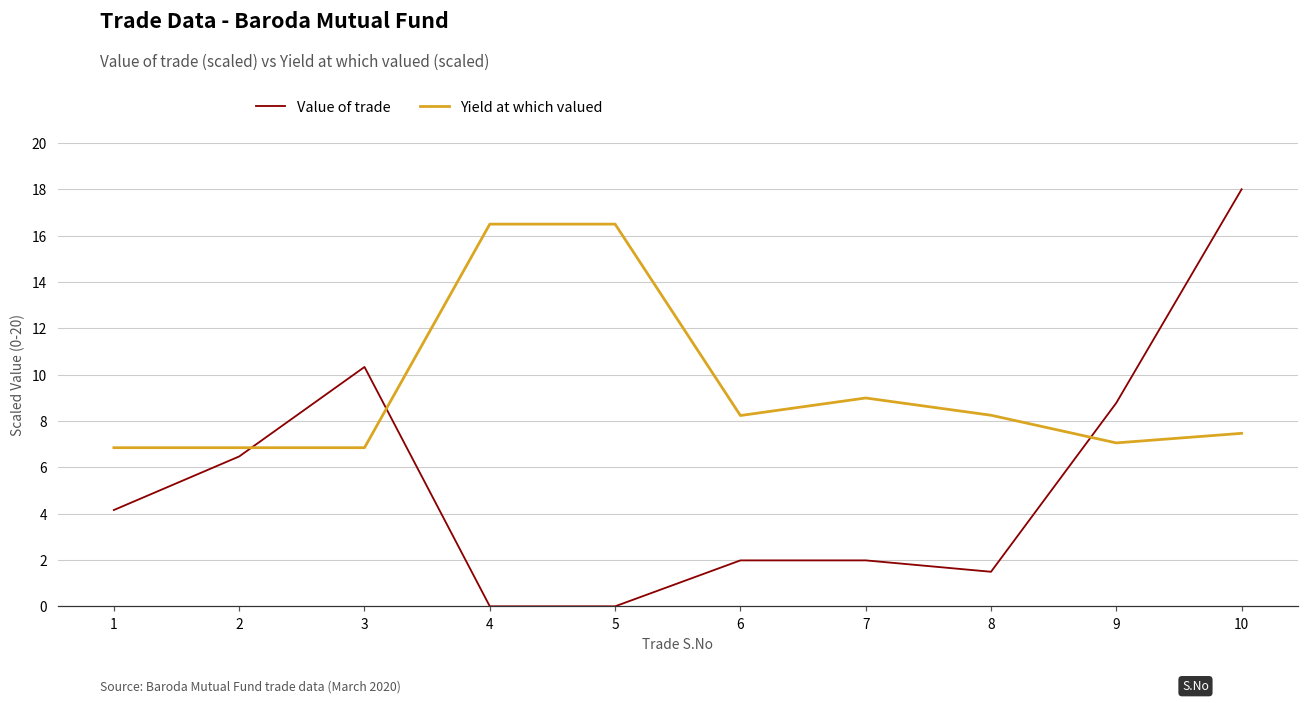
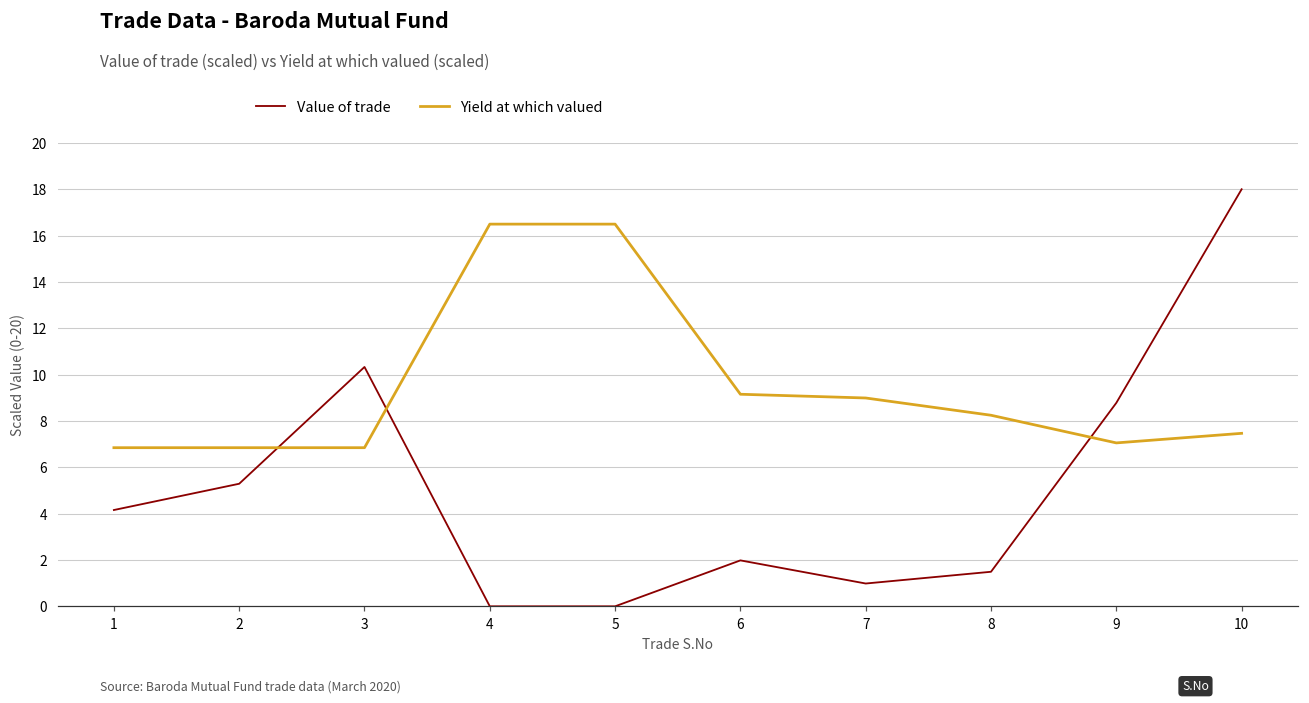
  {
    "Value of trade": {
      "1": 4.2,
-     "2": 6.5,
+     "2": 5.3,
      "3": 10.3,
      "4": 0.0,
      "5": 0.0,
      "6": 2.0,
-     "7": 2.0,
+     "7": 1.0,
      "8": 1.5,
      "9": 8.8,
      "10": 18.0
    },
    "Yield at which valued": {
      "1": 6.8,
      "2": 6.8,
      "3": 6.8,
      "4": 16.5,
      "5": 16.5,
-     "6": 8.2,
+     "6": 9.2,
      "7": 9.0,
      "8": 8.2,
      "9": 7.1,
      "10": 7.5
    }
  }
